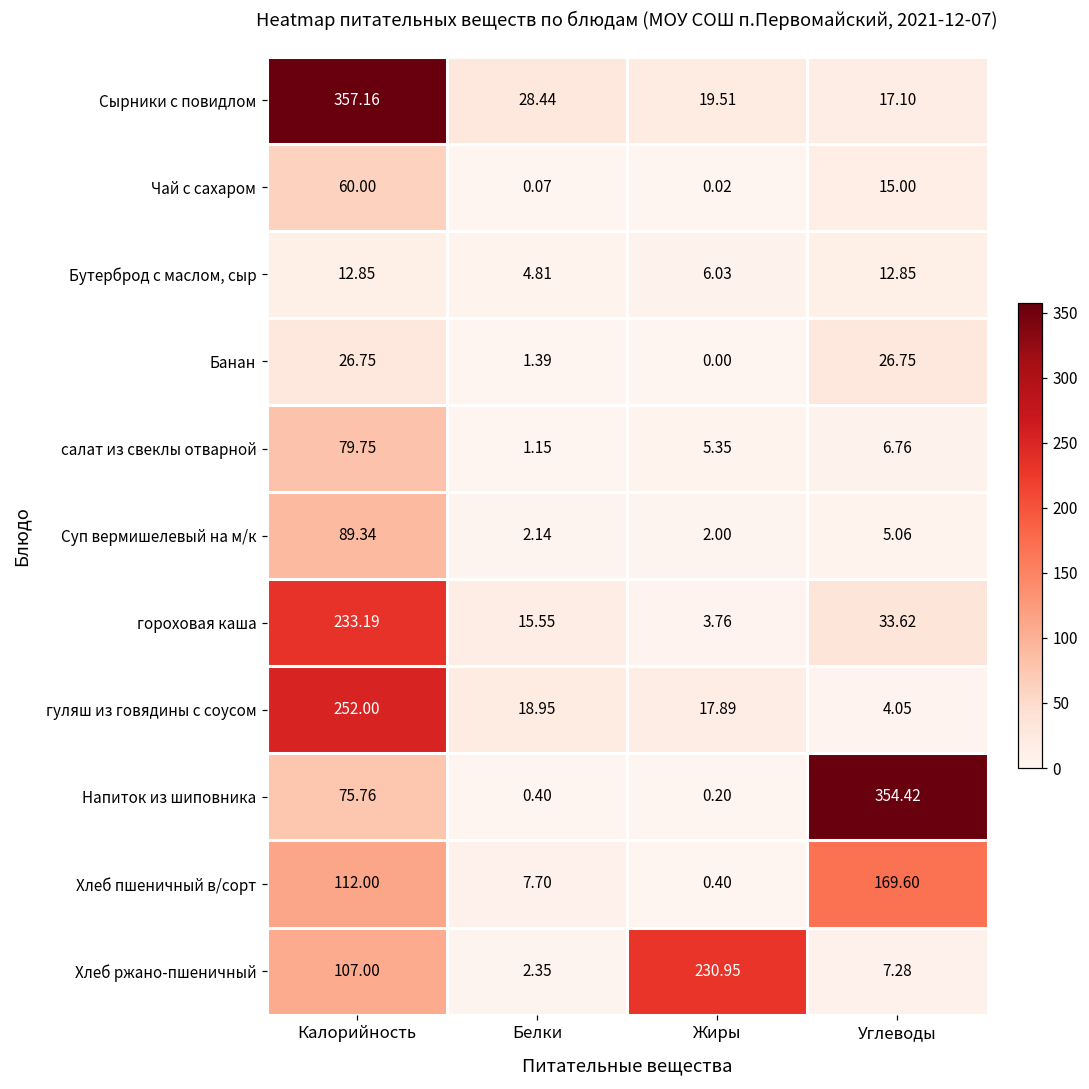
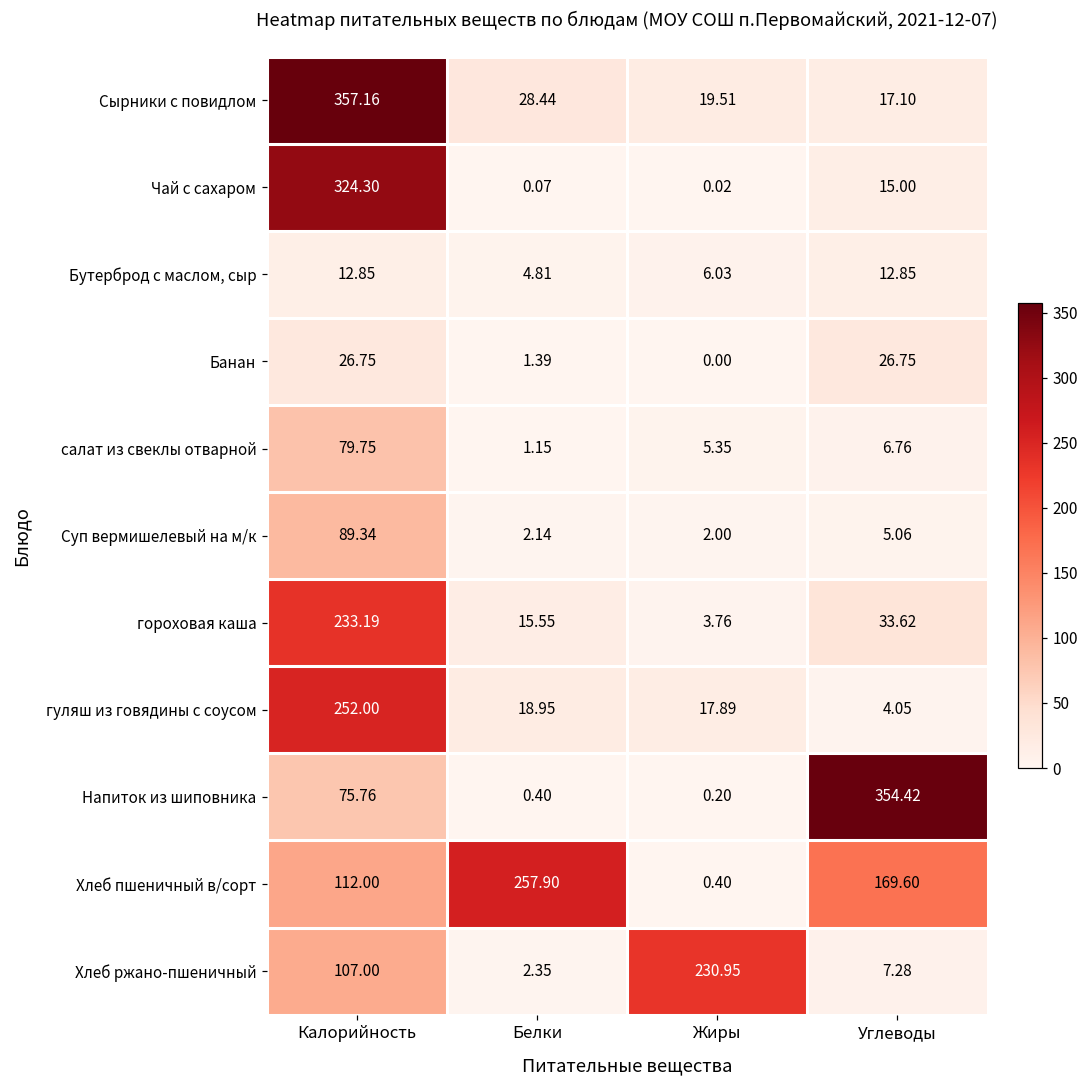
  {
    "Сырники с повидлом": {
      "Калорийность": 357.16,
      "Белки": 28.44,
      "Жиры": 19.51,
      "Углеводы": 17.10
    },
    "Чай с сахаром": {
-     "Калорийность": 60.00,
+     "Калорийность": 324.30,
      "Белки": 0.07,
      "Жиры": 0.02,
      "Углеводы": 15.00
    },
    "Бутерброд с маслом, сыр": {
      "Калорийность": 12.85,
      "Белки": 4.81,
      "Жиры": 6.03,
      "Углеводы": 12.85
    },
    "Банан": {
      "Калорийность": 26.75,
      "Белки": 1.39,
      "Жиры": 0.00,
      "Углеводы": 26.75
    },
    "салат из свеклы отварной": {
      "Калорийность": 79.75,
      "Белки": 1.15,
      "Жиры": 5.35,
      "Углеводы": 6.76
    },
    "Суп вермишелевый на м/к": {
      "Калорийность": 89.34,
      "Белки": 2.14,
      "Жиры": 2.00,
      "Углеводы": 5.06
    },
    "гороховая каша": {
      "Калорийность": 233.19,
      "Белки": 15.55,
      "Жиры": 3.76,
      "Углеводы": 33.62
    },
    "гуляш из говядины с соусом": {
      "Калорийность": 252.00,
      "Белки": 18.95,
      "Жиры": 17.89,
      "Углеводы": 4.05
    },
    "Напиток из шиповника": {
      "Калорийность": 75.76,
      "Белки": 0.40,
      "Жиры": 0.20,
      "Углеводы": 354.42
    },
    "Хлеб пшеничный в/сорт": {
      "Калорийность": 112.00,
-     "Белки": 7.70,
+     "Белки": 257.90,
      "Жиры": 0.40,
      "Углеводы": 169.60
    },
    "Хлеб ржано-пшеничный": {
      "Калорийность": 107.00,
      "Белки": 2.35,
      "Жиры": 230.95,
      "Углеводы": 7.28
    }
  }
